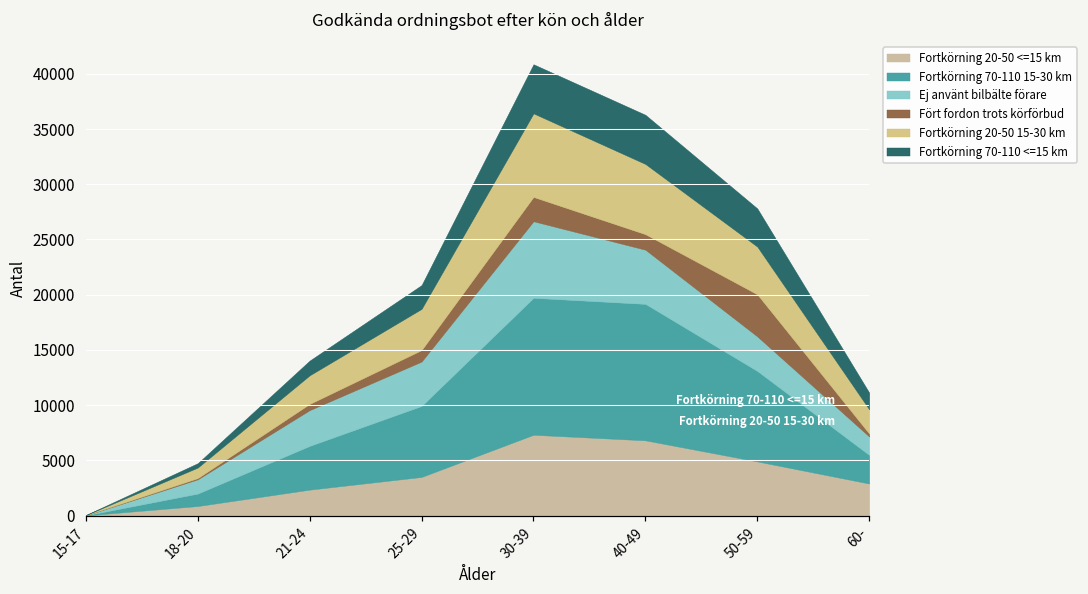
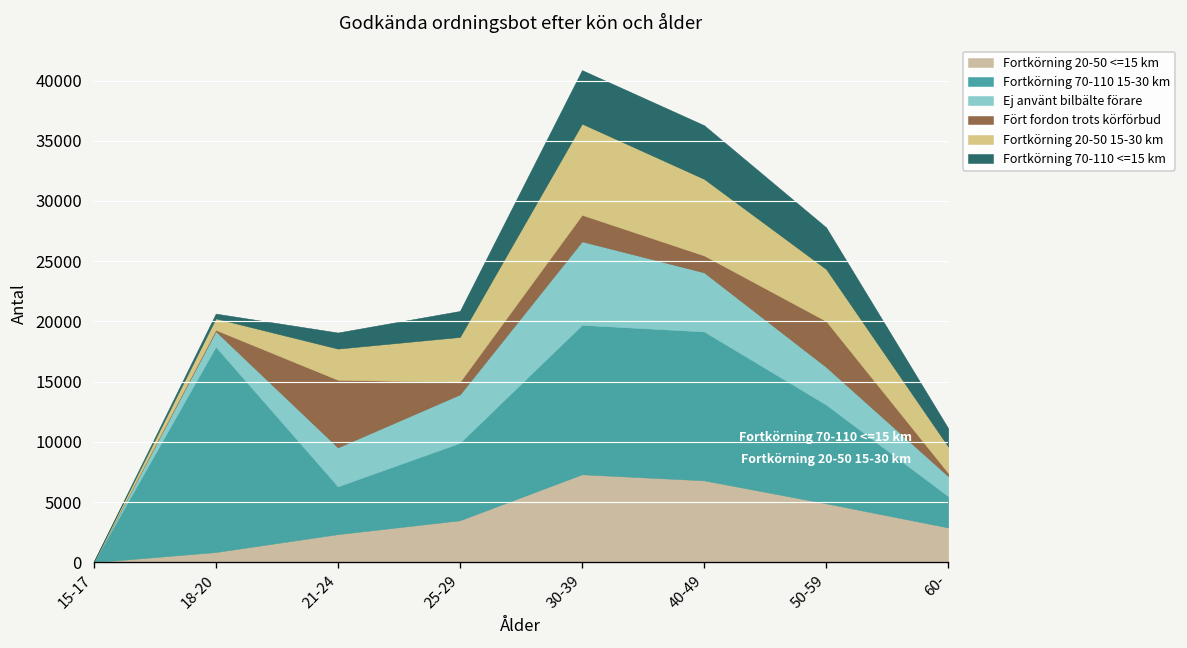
  {
    "Fortkörning 70-110 15-30 km": {
-     "18-20": 1100,
+     "18-20": 17000,
      "21-24": 4000,
      "25-29": 6400,
      "30-39": 12400,
      "40-49": 12400,
      "60-": 2600
    },
    "Ej använt bilbälte förare": {
      "21-24": 3200,
      "25-29": 4000,
      "30-39": 6900,
      "40-49": 4900,
      "50-59": 3100,
      "60-": 1700
    },
    "Fört fordon trots körförbud": {
-     "21-24": 600,
+     "21-24": 5600,
      "25-29": 1000,
      "30-39": 2200,
      "40-49": 1400,
      "50-59": 3800,
      "60-": 300
    },
    "Fortkörning 70-110 <=15 km": {
      "18-20": 400,
      "21-24": 1300,
      "25-29": 2200,
      "30-39": 4400,
      "40-49": 4500,
      "50-59": 3500,
      "60-": 1500
    }
  }
